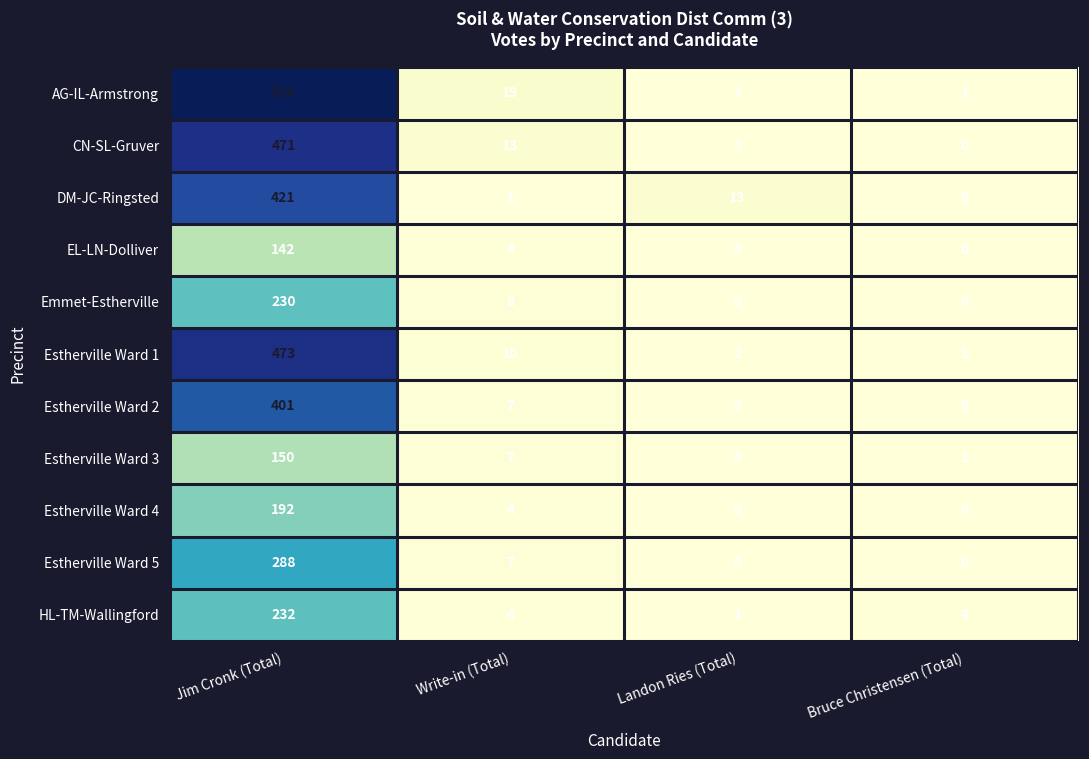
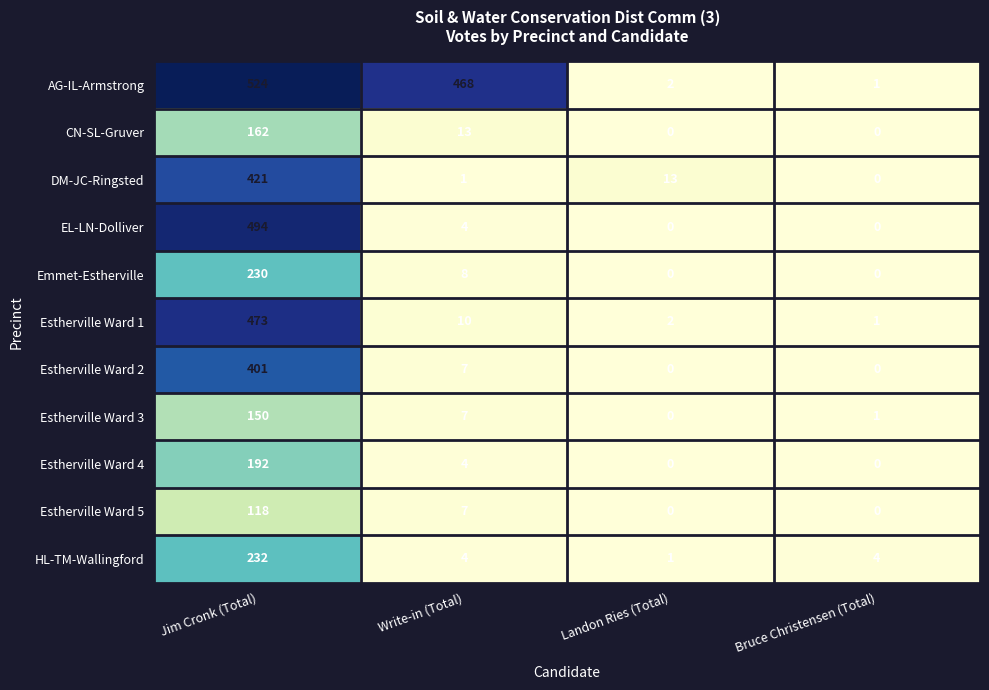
  {
    "AG-IL-Armstrong": {
-     "Write-in (Total)": 19
+     "Write-in (Total)": 468
    },
    "CN-SL-Gruver": {
-     "Jim Cronk (Total)": 471
+     "Jim Cronk (Total)": 162
    },
    "DM-JC-Ringsted": {
      "Jim Cronk (Total)": 421
    },
    "EL-LN-Dolliver": {
-     "Jim Cronk (Total)": 142
+     "Jim Cronk (Total)": 494
    },
    "Emmet-Estherville": {
      "Jim Cronk (Total)": 230
    },
    "Estherville Ward 1": {
      "Jim Cronk (Total)": 473
    },
    "Estherville Ward 2": {
      "Jim Cronk (Total)": 401
    },
    "Estherville Ward 3": {
      "Jim Cronk (Total)": 150
    },
    "Estherville Ward 4": {
      "Jim Cronk (Total)": 192
    },
    "Estherville Ward 5": {
-     "Jim Cronk (Total)": 288
+     "Jim Cronk (Total)": 118
    },
    "HL-TM-Wallingford": {
      "Jim Cronk (Total)": 232
    }
  }
